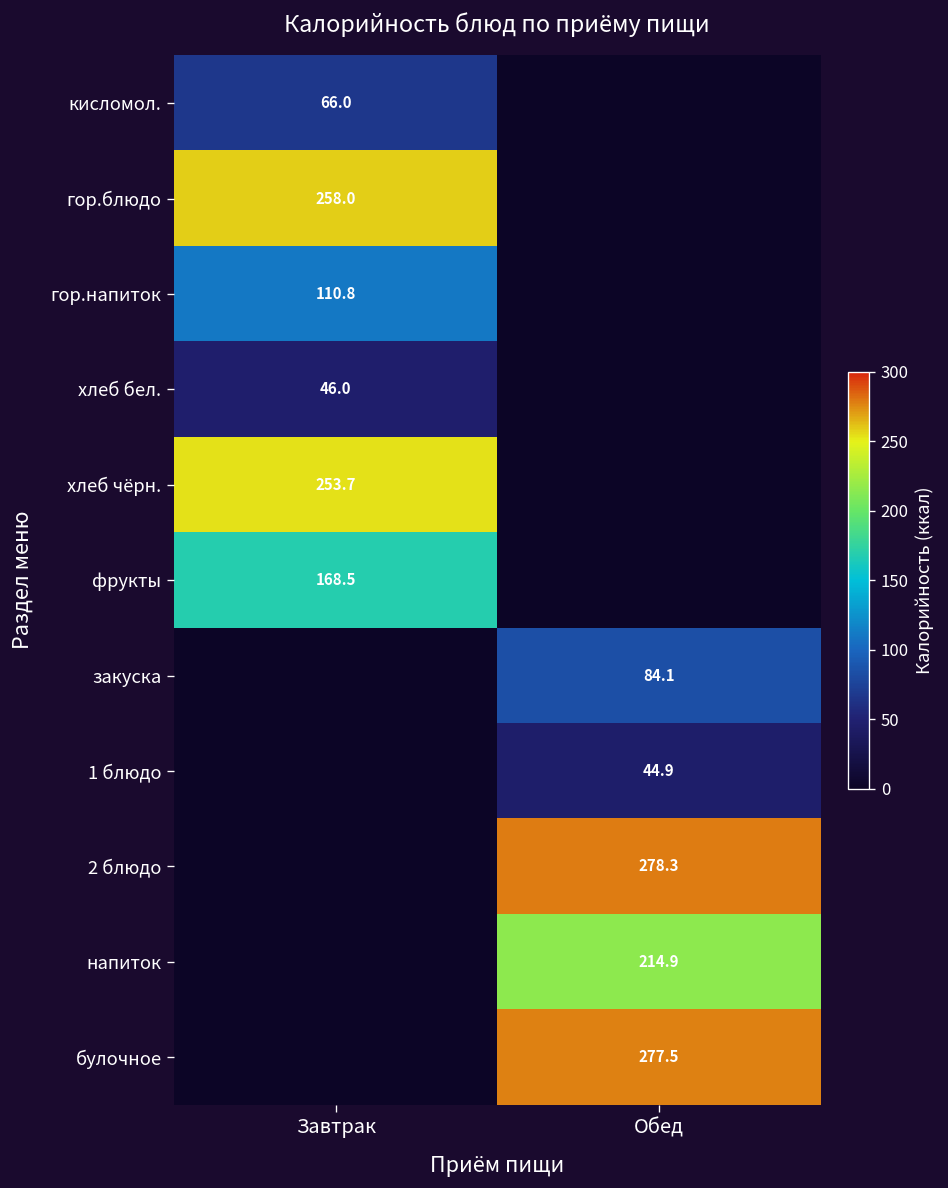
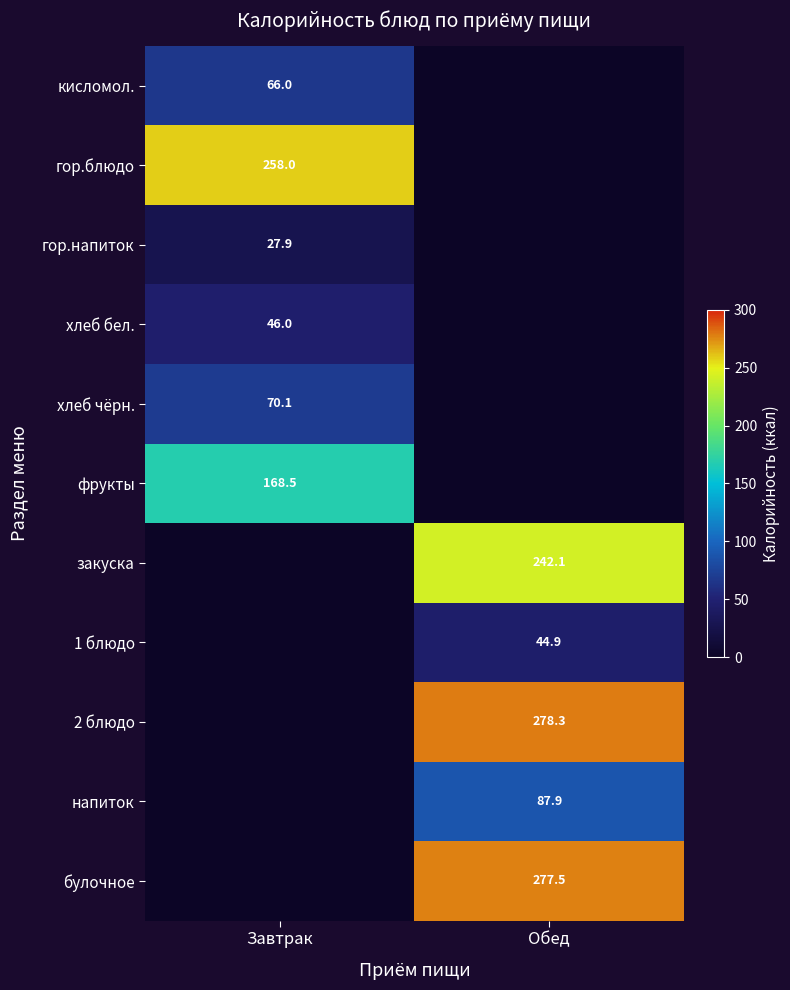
  {
    "кисломол.": {
      "Завтрак": 66.0
    },
    "гор.блюдо": {
      "Завтрак": 258.0
    },
    "гор.напиток": {
-     "Завтрак": 110.8
+     "Завтрак": 27.9
    },
    "хлеб бел.": {
      "Завтрак": 46.0
    },
    "хлеб чёрн.": {
-     "Завтрак": 253.7
+     "Завтрак": 70.1
    },
    "фрукты": {
      "Завтрак": 168.5
    },
    "закуска": {
-     "Обед": 84.1
+     "Обед": 242.1
    },
    "1 блюдо": {
      "Обед": 44.9
    },
    "2 блюдо": {
      "Обед": 278.3
    },
    "напиток": {
-     "Обед": 214.9
+     "Обед": 87.9
    },
    "булочное": {
      "Обед": 277.5
    }
  }
